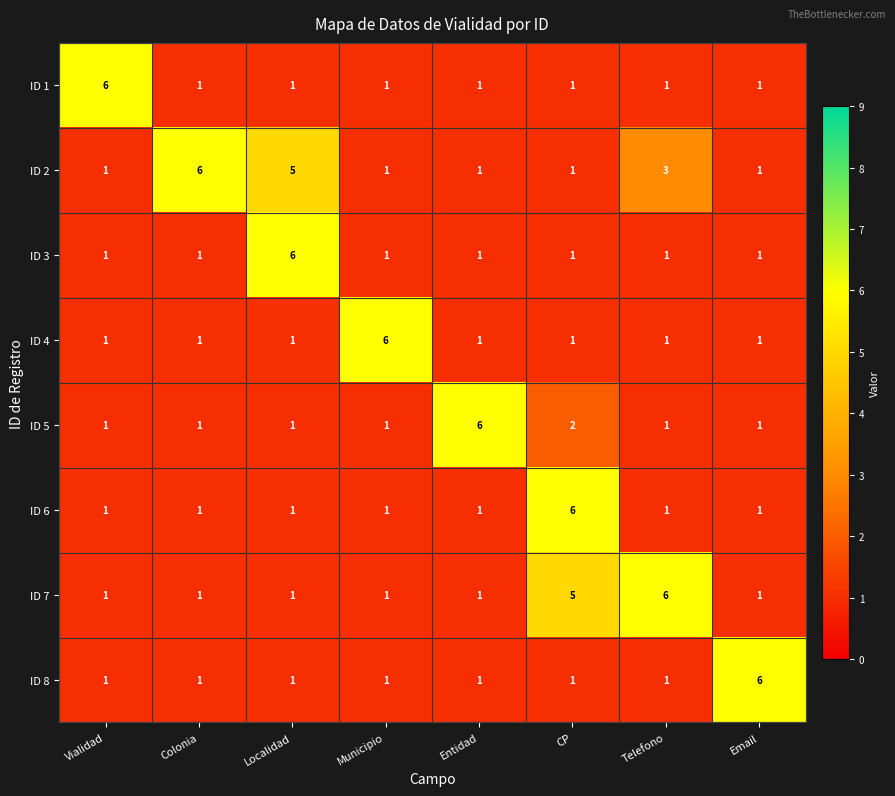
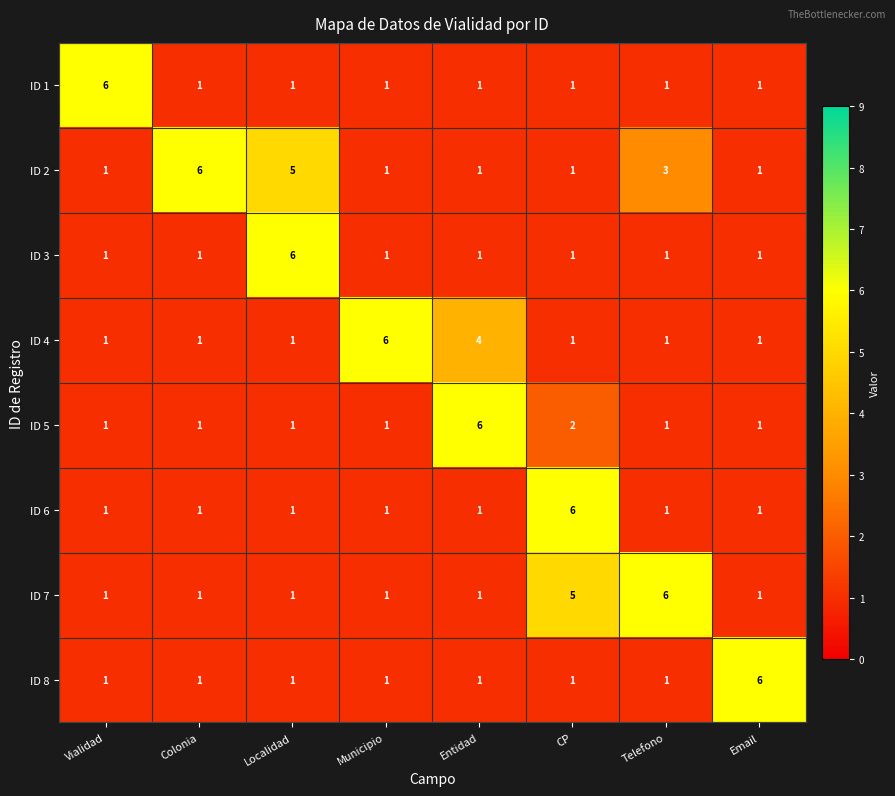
  {
    "ID 1": {
      "Vialidad": 6,
      "Colonia": 1,
      "Localidad": 1,
      "Municipio": 1,
      "Entidad": 1,
      "CP": 1,
      "Telefono": 1,
      "Email": 1
    },
    "ID 2": {
      "Vialidad": 1,
      "Colonia": 6,
      "Localidad": 5,
      "Municipio": 1,
      "Entidad": 1,
      "CP": 1,
      "Telefono": 3,
      "Email": 1
    },
    "ID 3": {
      "Vialidad": 1,
      "Colonia": 1,
      "Localidad": 6,
      "Municipio": 1,
      "Entidad": 1,
      "CP": 1,
      "Telefono": 1,
      "Email": 1
    },
    "ID 4": {
      "Vialidad": 1,
      "Colonia": 1,
      "Localidad": 1,
      "Municipio": 6,
-     "Entidad": 1,
+     "Entidad": 4,
      "CP": 1,
      "Telefono": 1,
      "Email": 1
    },
    "ID 5": {
      "Vialidad": 1,
      "Colonia": 1,
      "Localidad": 1,
      "Municipio": 1,
      "Entidad": 6,
      "CP": 2,
      "Telefono": 1,
      "Email": 1
    },
    "ID 6": {
      "Vialidad": 1,
      "Colonia": 1,
      "Localidad": 1,
      "Municipio": 1,
      "Entidad": 1,
      "CP": 6,
      "Telefono": 1,
      "Email": 1
    },
    "ID 7": {
      "Vialidad": 1,
      "Colonia": 1,
      "Localidad": 1,
      "Municipio": 1,
      "Entidad": 1,
      "CP": 5,
      "Telefono": 6,
      "Email": 1
    },
    "ID 8": {
      "Vialidad": 1,
      "Colonia": 1,
      "Localidad": 1,
      "Municipio": 1,
      "Entidad": 1,
      "CP": 1,
      "Telefono": 1,
      "Email": 6
    }
  }
